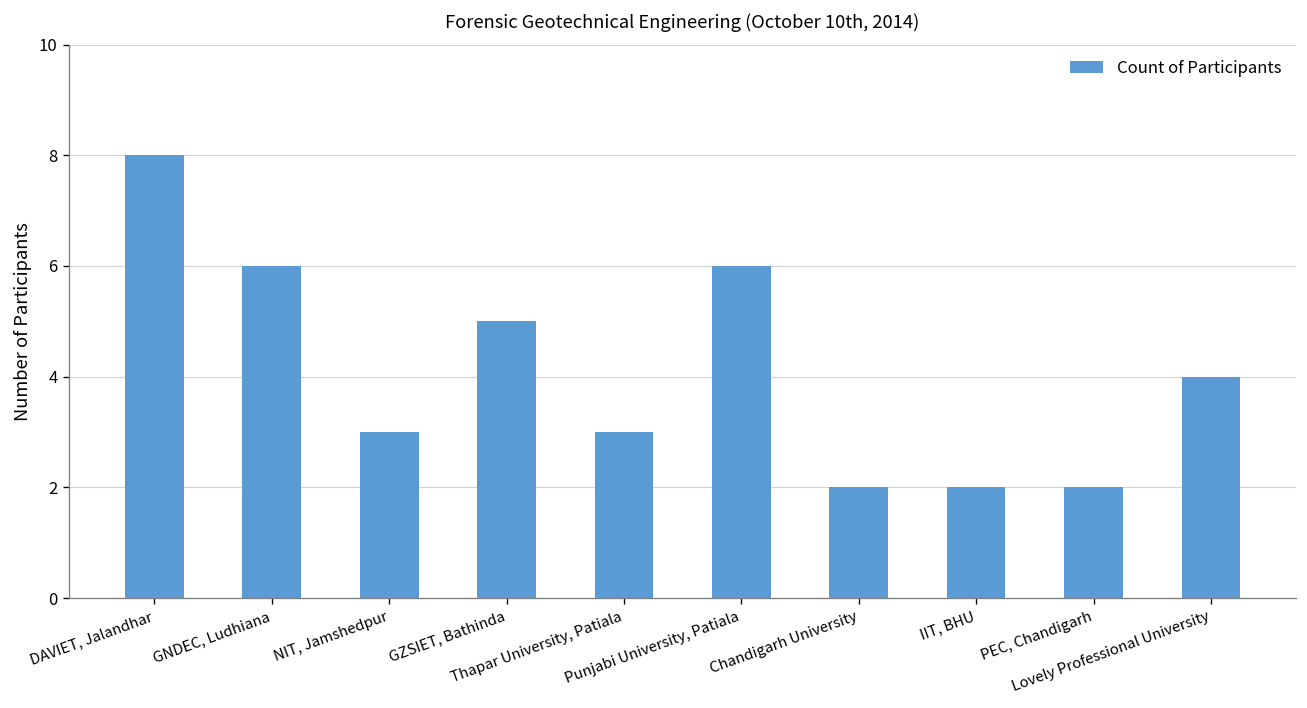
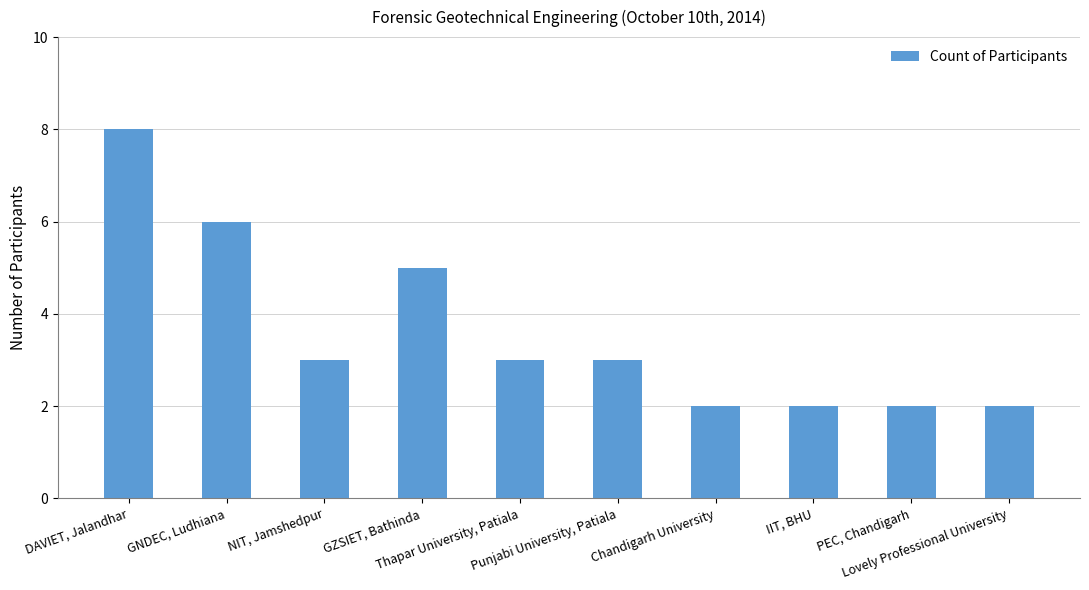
  {
    "DAVIET, Jalandhar": 8,
    "GNDEC, Ludhiana": 6,
    "NIT, Jamshedpur": 3,
    "GZSIET, Bathinda": 5,
    "Thapar University, Patiala": 3,
-   "Punjabi University, Patiala": 6,
+   "Punjabi University, Patiala": 3,
    "Chandigarh University": 2,
    "IIT, BHU": 2,
    "PEC, Chandigarh": 2,
-   "Lovely Professional University": 4
+   "Lovely Professional University": 2
  }
